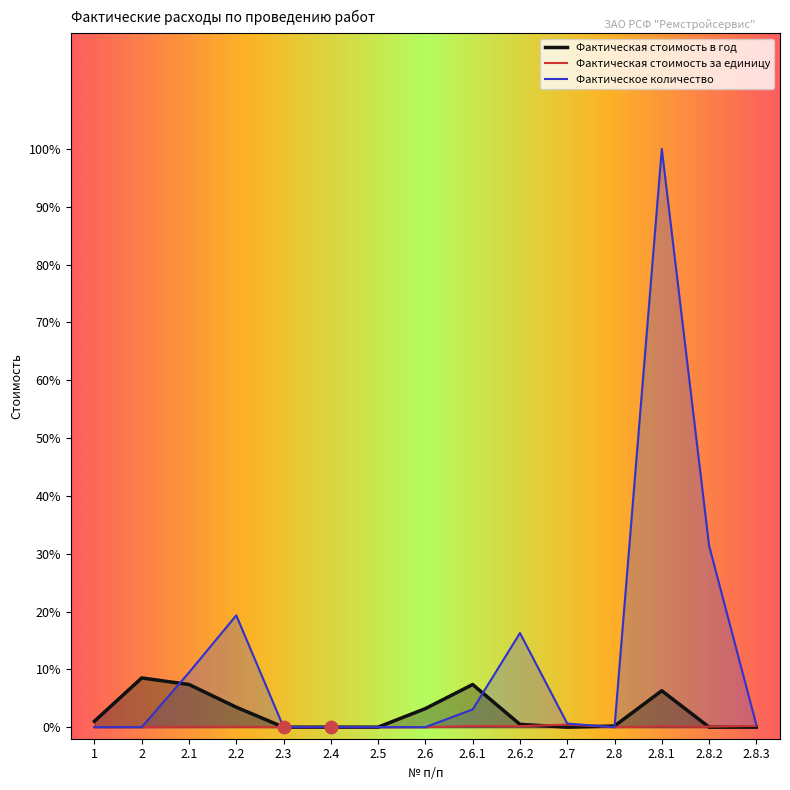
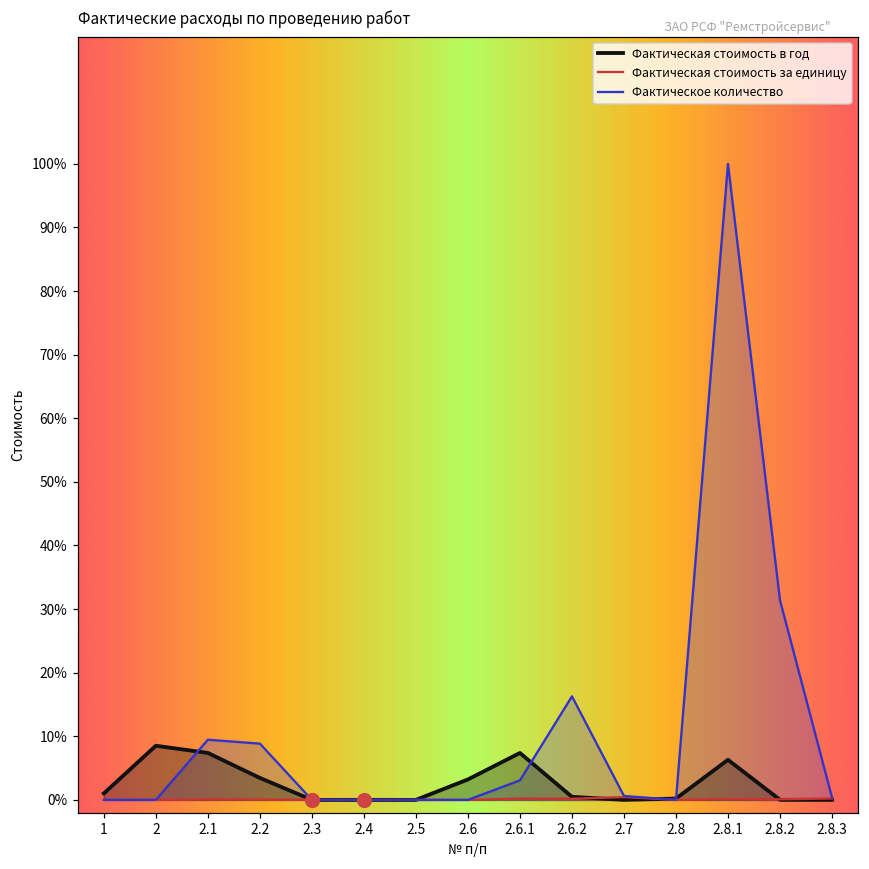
  {
    "Фактическая стоимость в год": {
      "1": "1%",
      "2": "9%",
      "2.1": "7%",
      "2.2": "3%",
      "2.6": "3%",
      "2.6.1": "7%",
      "2.8.1": "6%"
    },
    "Фактическое количество": {
      "2.1": "9%",
-     "2.2": "19%",
+     "2.2": "9%",
      "2.6.1": "3%",
      "2.6.2": "16%",
      "2.8.1": "100%",
      "2.8.2": "31%"
    }
  }
